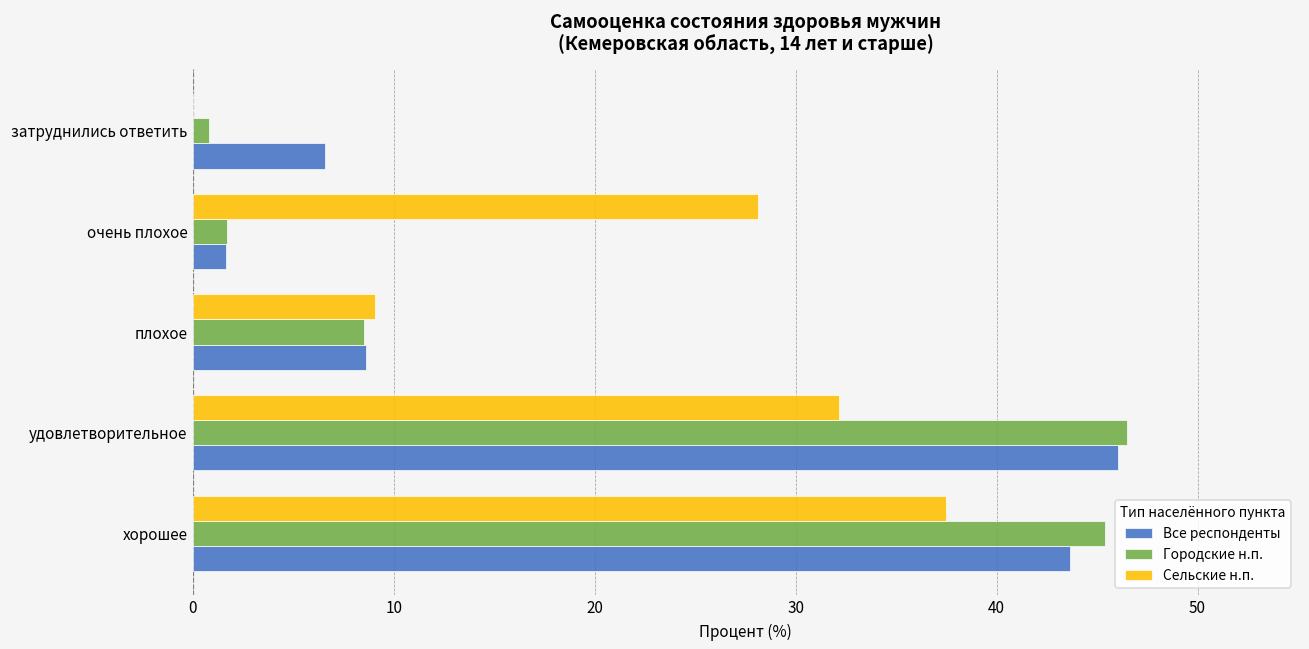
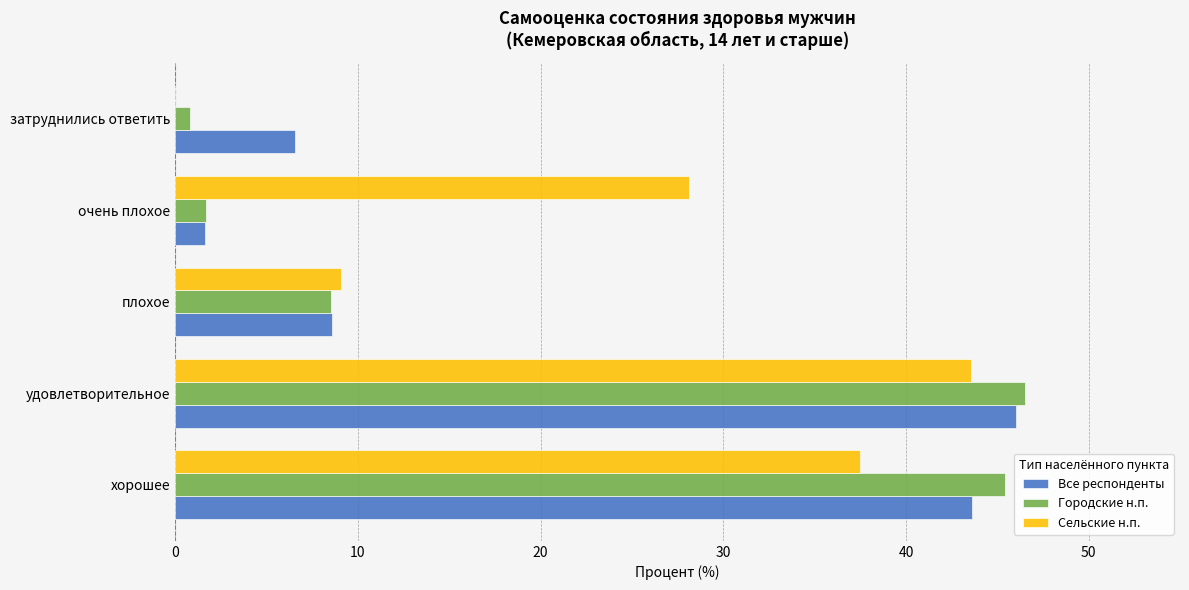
  {
    "Все респонденты": {
      "затруднились ответить": 6.6,
      "очень плохое": 1.7,
      "плохое": 8.6,
      "удовлетворительное": 46.0,
      "хорошее": 43.6
    },
    "Городские н.п.": {
      "затруднились ответить": 0.8,
      "очень плохое": 1.7,
      "плохое": 8.5,
      "удовлетворительное": 46.5,
      "хорошее": 45.4
    },
    "Сельские н.п.": {
      "затруднились ответить": 0.0,
      "очень плохое": 28.2,
      "плохое": 9.1,
-     "удовлетворительное": 32.2,
+     "удовлетворительное": 43.6,
      "хорошее": 37.5
    }
  }
